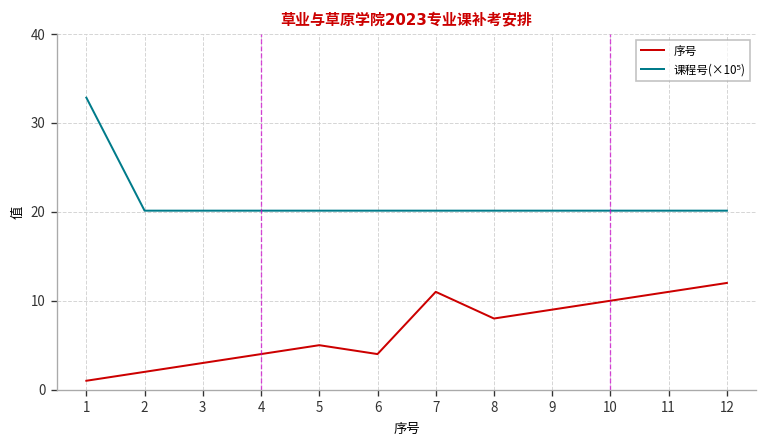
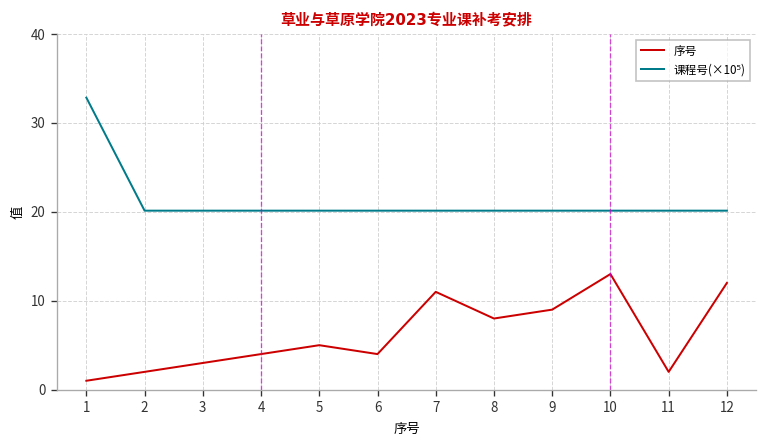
  {
    "序号": {
      "1": 1,
      "2": 2,
      "3": 3,
      "4": 4,
      "5": 5,
      "6": 4,
      "7": 11,
      "8": 8,
      "9": 9,
-     "10": 10,
-     "11": 11,
+     "10": 13,
+     "11": 2,
      "12": 12
    },
    "课程号(×10⁵)": {
      "1": 33,
      "2": 20,
      "3": 20,
      "4": 20,
      "5": 20,
      "6": 20,
      "7": 20,
      "8": 20,
      "9": 20,
      "10": 20,
      "11": 20,
      "12": 20
    }
  }
